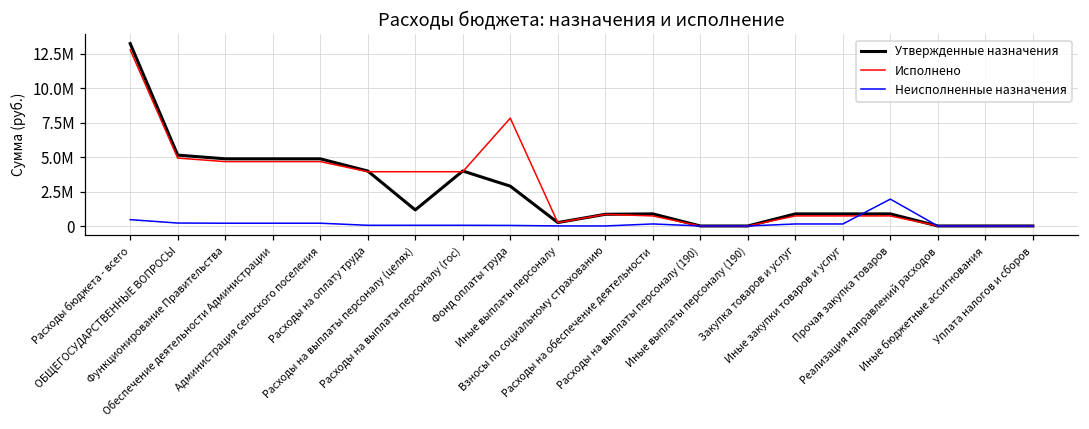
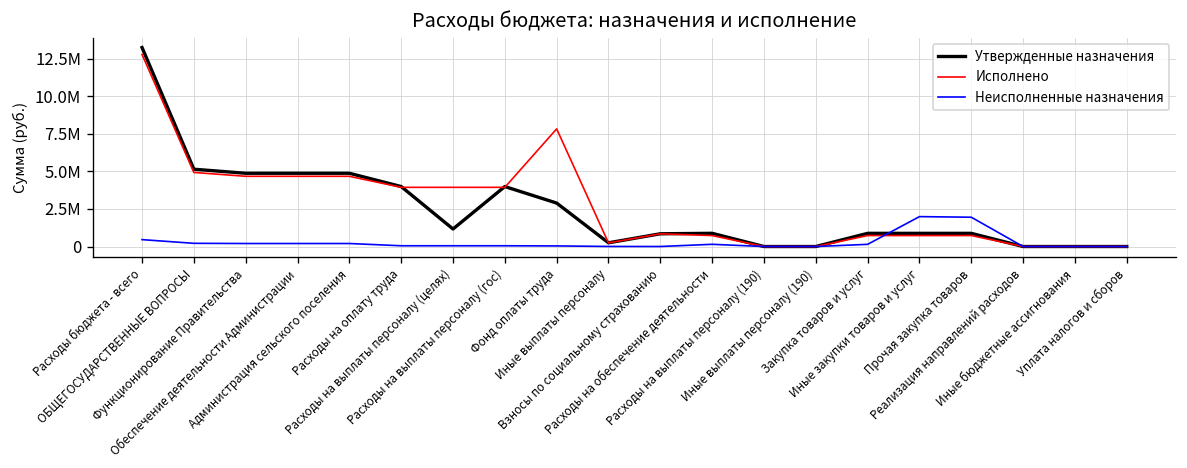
  {
    "Утвержденные назначения": {
      "Расходы бюджета - всего": 13200000,
      "ОБЩЕГОСУДАРСТВЕННЫЕ ВОПРОСЫ": 5100000,
      "Расходы на выплаты персоналу (целях)": 1200000,
      "Фонд оплаты труда": 2900000
    },
    "Исполнено": {
      "Расходы бюджета - всего": 12800000,
      "ОБЩЕГОСУДАРСТВЕННЫЕ ВОПРОСЫ": 4900000,
      "Расходы на выплаты персоналу (целях)": 3900000,
      "Фонд оплаты труда": 7800000
    },
    "Неисполненные назначения": {
      "Расходы бюджета - всего": 500000,
      "ОБЩЕГОСУДАРСТВЕННЫЕ ВОПРОСЫ": 200000,
      "Функционирование Правительства": 200000,
      "Обеспечение деятельности Администрации": 200000,
      "Администрация сельского поселения": 200000,
      "Расходы на оплату труда": 100000,
      "Расходы на выплаты персоналу (целях)": 100000,
      "Расходы на выплаты персоналу (гос)": 100000,
      "Фонд оплаты труда": 0,
      "Иные выплаты персоналу": 0,
      "Взносы по социальному страхованию": 0,
      "Расходы на обеспечение деятельности": 100000,
      "Закупка товаров и услуг": 100000,
-     "Иные закупки товаров и услуг": 100000,
+     "Иные закупки товаров и услуг": 2000000,
      "Прочая закупка товаров": 2000000
    }
  }
